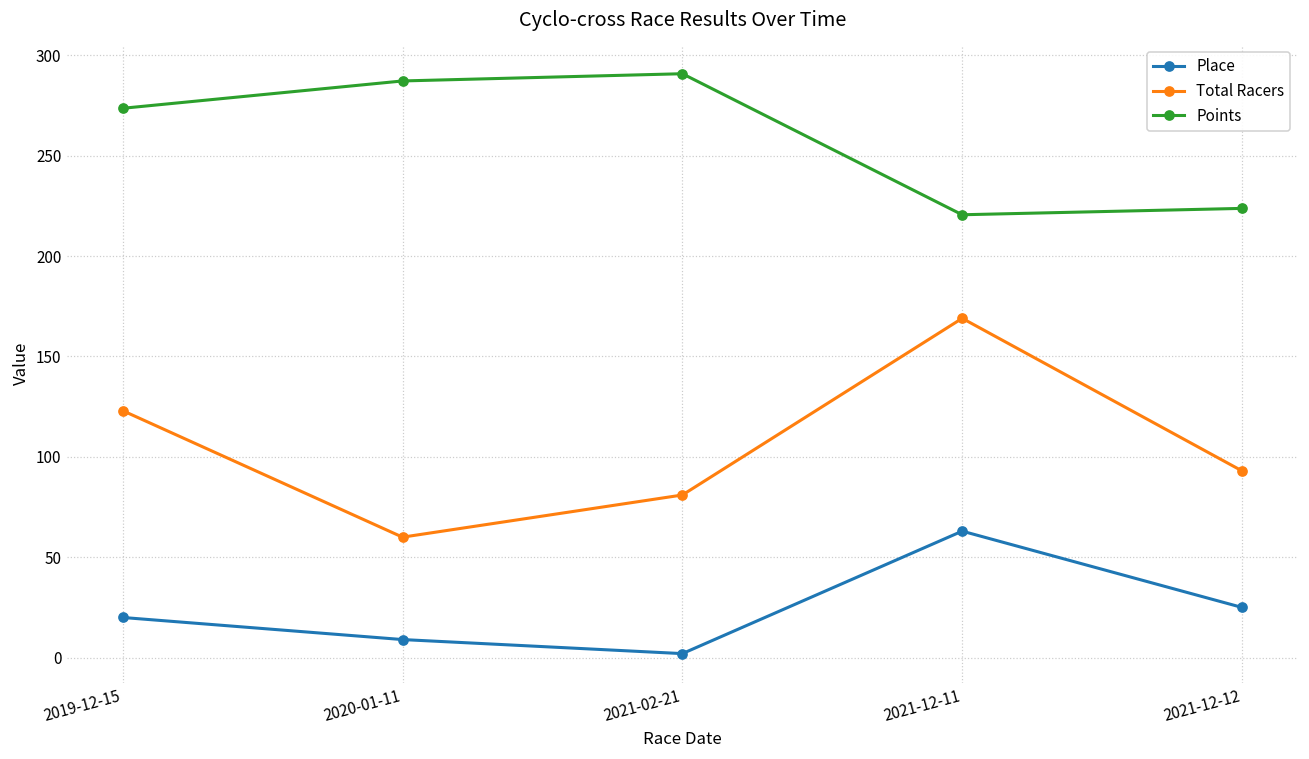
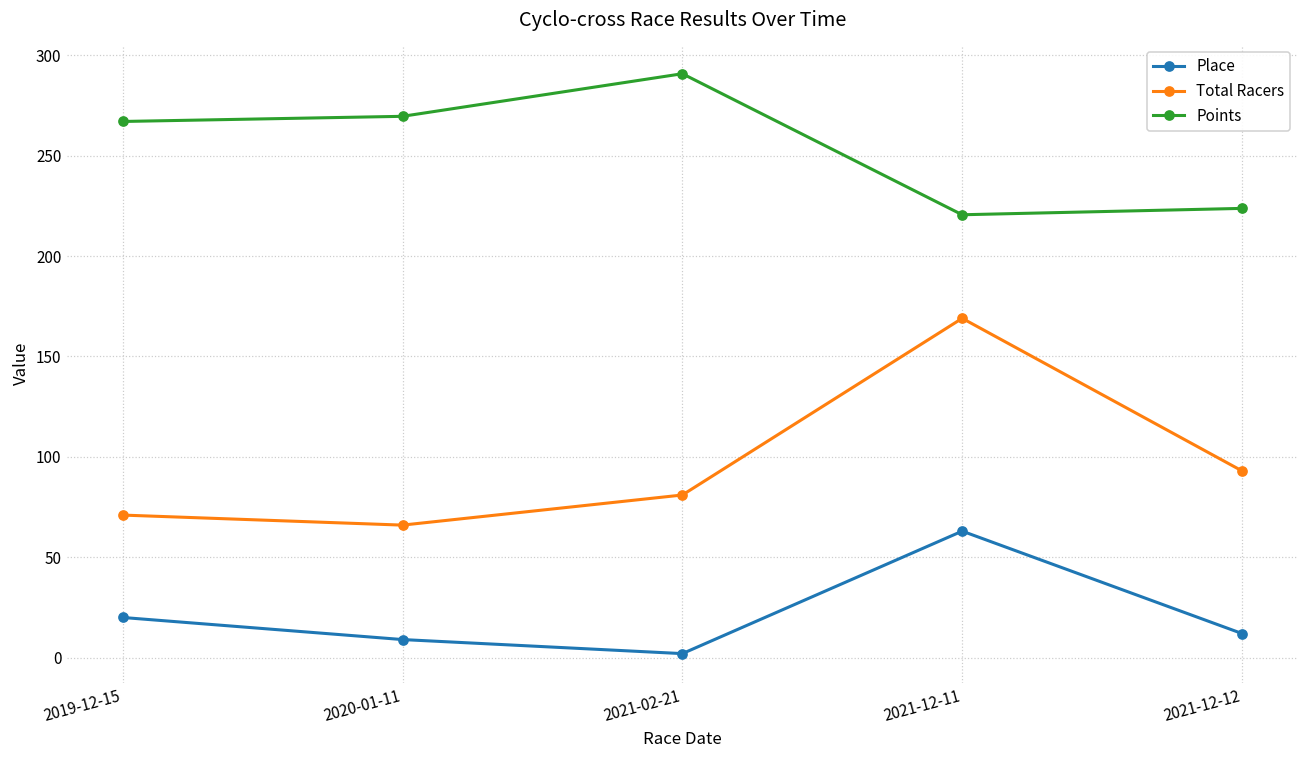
  {
    "Place": {
      "2019-12-15": 20,
      "2020-01-11": 9,
      "2021-02-21": 2,
      "2021-12-11": 63,
-     "2021-12-12": 25
+     "2021-12-12": 12
    },
    "Total Racers": {
-     "2019-12-15": 123,
-     "2020-01-11": 60,
+     "2019-12-15": 71,
+     "2020-01-11": 66,
      "2021-02-21": 81,
      "2021-12-11": 169,
      "2021-12-12": 93
    },
    "Points": {
-     "2019-12-15": 274,
-     "2020-01-11": 287,
+     "2019-12-15": 267,
+     "2020-01-11": 270,
      "2021-02-21": 291,
      "2021-12-11": 221,
      "2021-12-12": 224
    }
  }
